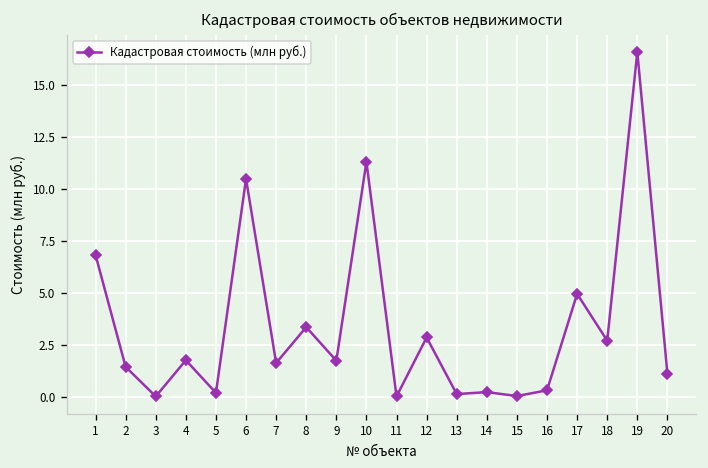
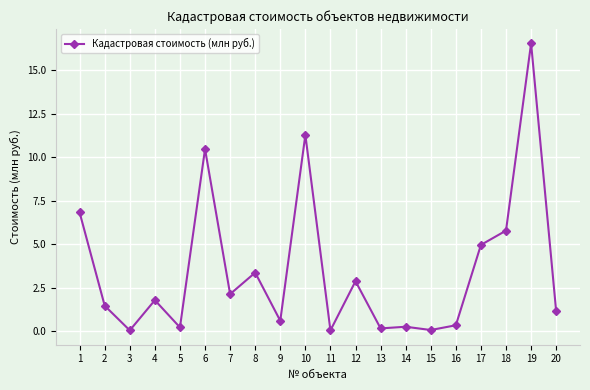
  {
    "1": 6.8,
    "2": 1.5,
    "3": 0.0,
    "4": 1.8,
    "5": 0.2,
    "6": 10.5,
-   "7": 1.6,
+   "7": 2.1,
    "8": 3.4,
-   "9": 1.7,
+   "9": 0.6,
    "10": 11.3,
    "11": 0.0,
    "12": 2.9,
    "13": 0.1,
    "14": 0.2,
    "15": 0.1,
    "16": 0.3,
    "17": 5.0,
-   "18": 2.7,
+   "18": 5.8,
    "19": 16.6,
    "20": 1.1
  }
